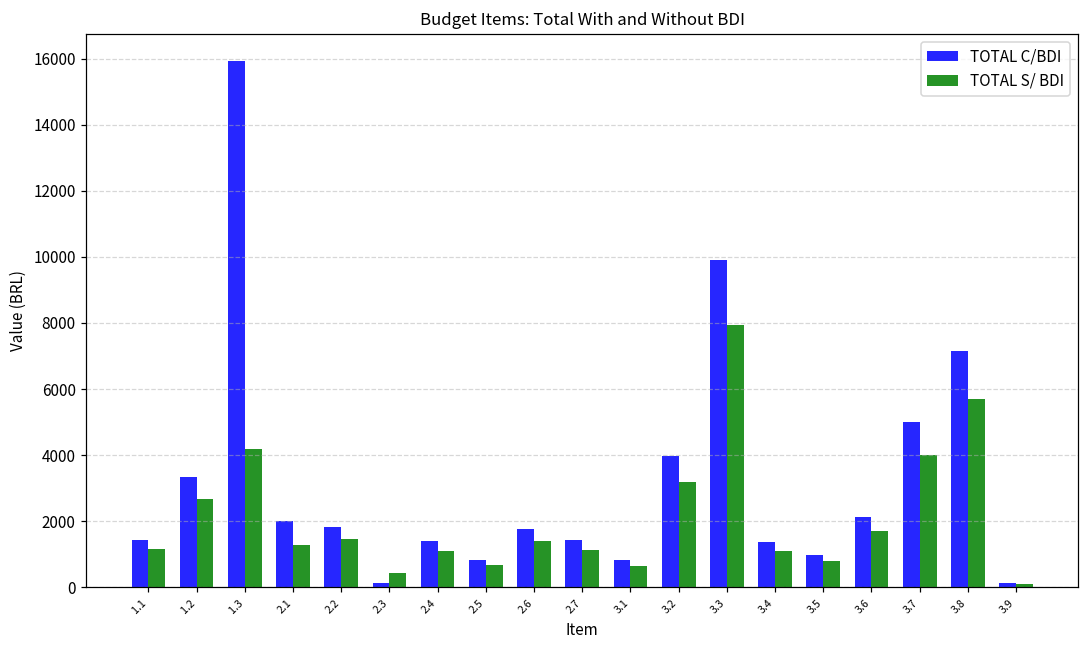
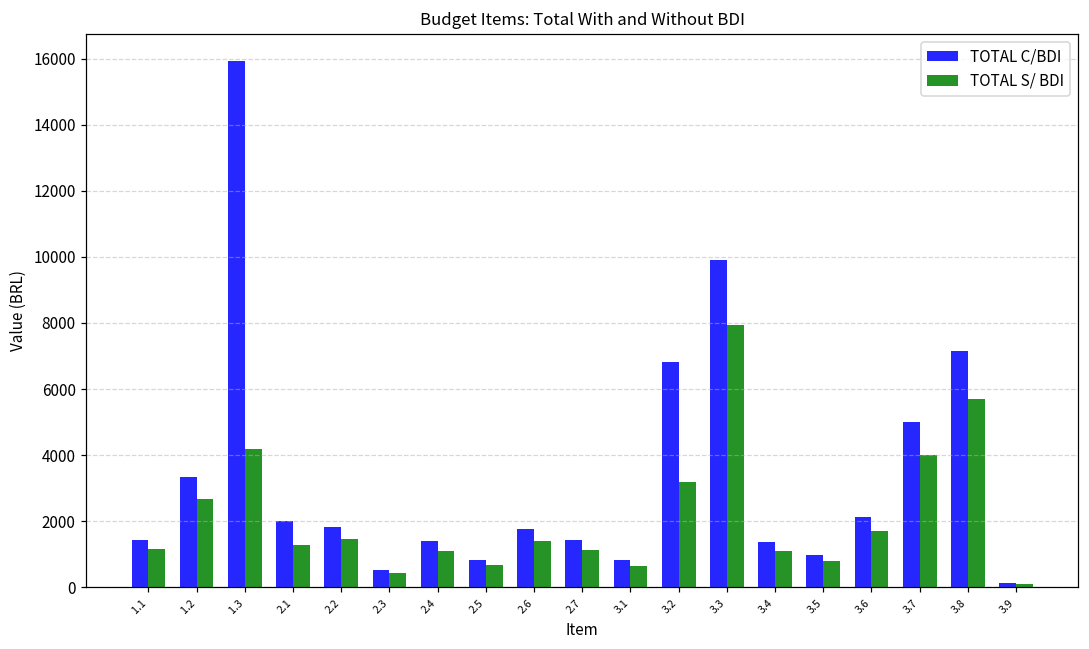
  {
    "TOTAL C/BDI": {
      "1.1": 1400,
      "1.2": 3300,
      "1.3": 15900,
      "2.1": 2000,
      "2.2": 1800,
-     "2.3": 100,
+     "2.3": 500,
      "2.4": 1400,
      "2.5": 800,
      "2.6": 1800,
      "2.7": 1400,
      "3.1": 800,
-     "3.2": 4000,
+     "3.2": 6800,
      "3.3": 9900,
      "3.4": 1400,
      "3.5": 1000,
      "3.6": 2100,
      "3.7": 5000,
      "3.8": 7100,
      "3.9": 100
    },
    "TOTAL S/ BDI": {
      "1.1": 1100,
      "1.2": 2700,
      "1.3": 4200,
      "2.1": 1300,
      "2.2": 1500,
      "2.3": 400,
      "2.4": 1100,
      "2.5": 700,
      "2.6": 1400,
      "2.7": 1100,
      "3.1": 700,
      "3.2": 3200,
      "3.3": 7900,
      "3.4": 1100,
      "3.5": 800,
      "3.6": 1700,
      "3.7": 4000,
      "3.8": 5700,
      "3.9": 100
    }
  }
